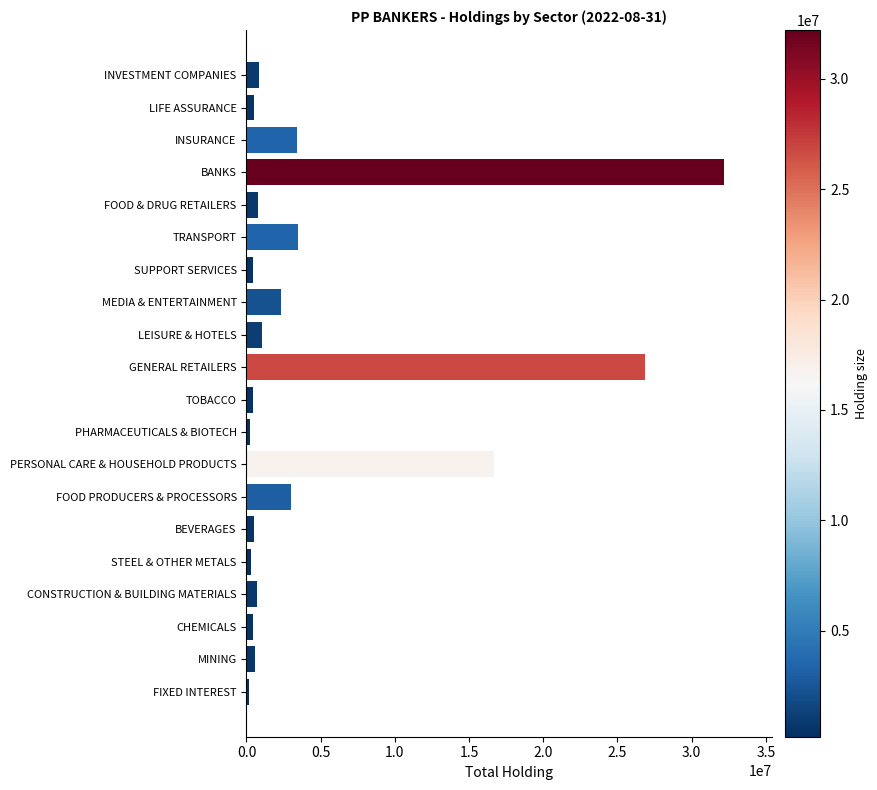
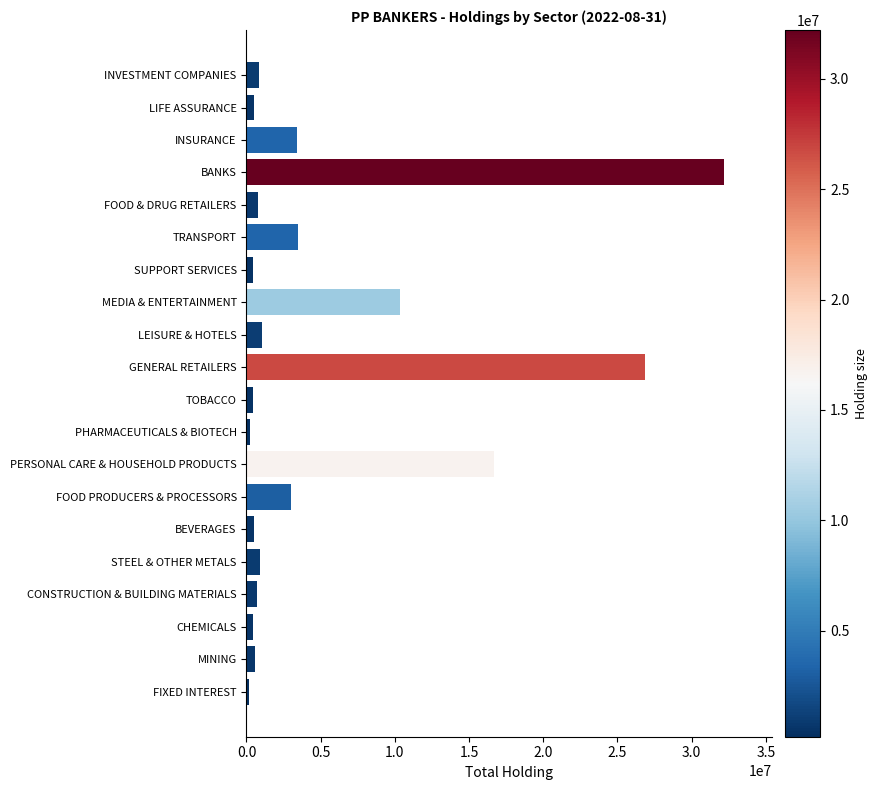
  {
    "INVESTMENT COMPANIES": 900000,
    "LIFE ASSURANCE": 500000,
    "INSURANCE": 3400000,
    "BANKS": 32200000,
    "FOOD & DRUG RETAILERS": 800000,
    "TRANSPORT": 3400000,
    "SUPPORT SERVICES": 400000,
-   "MEDIA & ENTERTAINMENT": 2300000,
+   "MEDIA & ENTERTAINMENT": 10300000,
    "LEISURE & HOTELS": 1000000,
    "GENERAL RETAILERS": 26800000,
    "TOBACCO": 400000,
    "PHARMACEUTICALS & BIOTECH": 200000,
    "PERSONAL CARE & HOUSEHOLD PRODUCTS": 16700000,
    "FOOD PRODUCERS & PROCESSORS": 3000000,
    "BEVERAGES": 500000,
-   "STEEL & OTHER METALS": 300000,
+   "STEEL & OTHER METALS": 900000,
    "CONSTRUCTION & BUILDING MATERIALS": 700000,
    "CHEMICALS": 500000,
    "MINING": 600000,
    "FIXED INTEREST": 200000
  }
